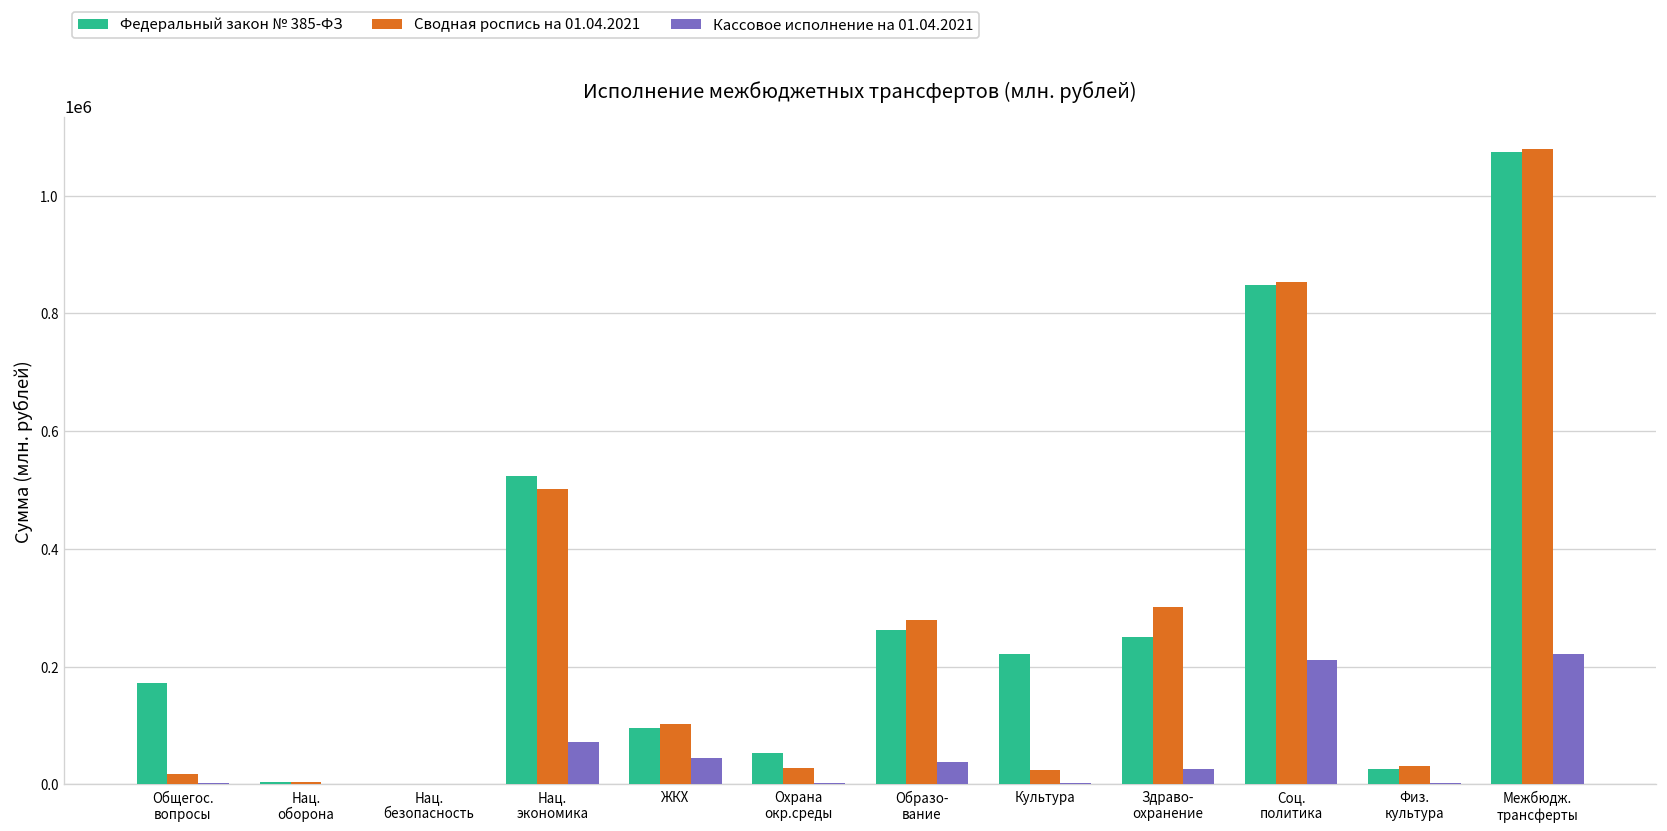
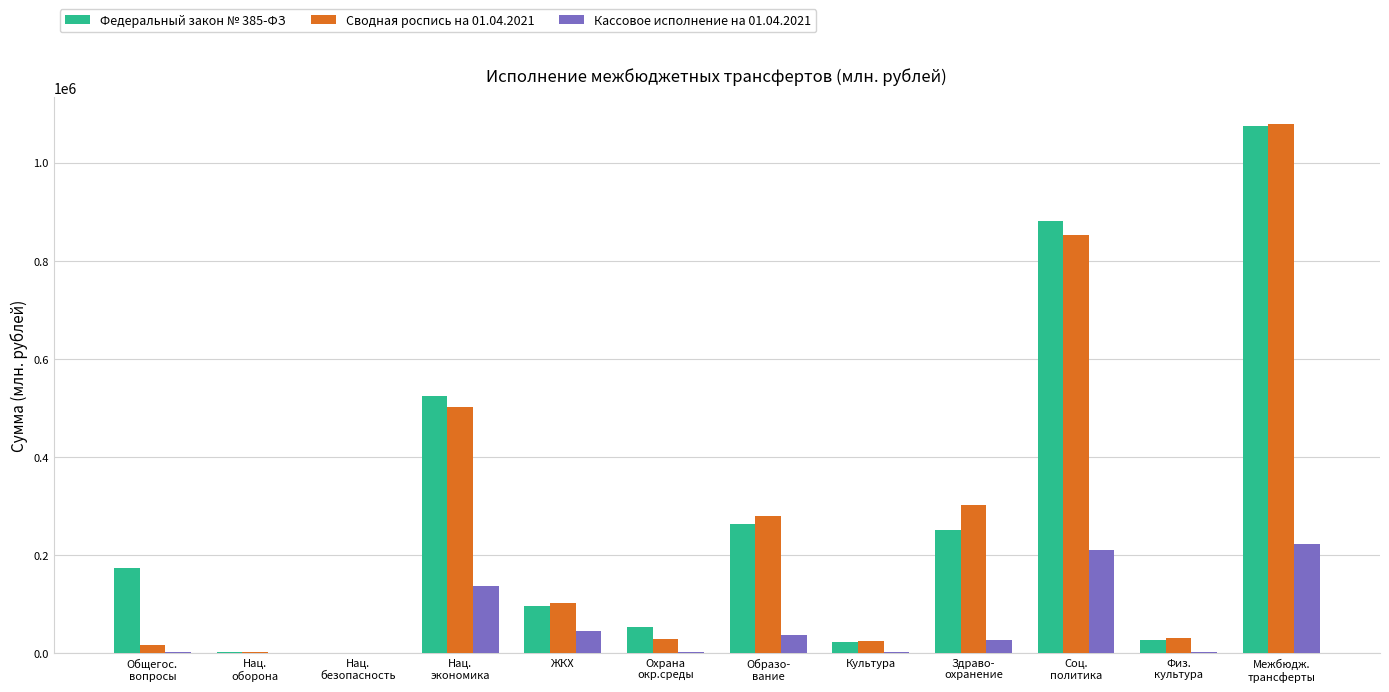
  {
    "Федеральный закон № 385-ФЗ": {
      "Общегос. вопросы": 170000,
      "Нац. экономика": 520000,
      "ЖКХ": 100000,
      "Охрана окр.среды": 50000,
      "Образо- вание": 260000,
-     "Культура": 220000,
+     "Культура": 20000,
      "Здраво- охранение": 250000,
-     "Соц. политика": 850000,
+     "Соц. политика": 880000,
      "Физ. культура": 30000,
      "Межбюдж. трансферты": 1070000
    },
    "Сводная роспись на 01.04.2021": {
      "Общегос. вопросы": 20000,
      "Нац. экономика": 500000,
      "ЖКХ": 100000,
      "Охрана окр.среды": 30000,
      "Образо- вание": 280000,
      "Культура": 20000,
      "Здраво- охранение": 300000,
      "Соц. политика": 850000,
      "Физ. культура": 30000,
      "Межбюдж. трансферты": 1080000
    },
    "Кассовое исполнение на 01.04.2021": {
-     "Нац. экономика": 70000,
+     "Нац. экономика": 140000,
      "ЖКХ": 40000,
      "Образо- вание": 40000,
      "Здраво- охранение": 30000,
      "Соц. политика": 210000,
      "Межбюдж. трансферты": 220000
    }
  }
